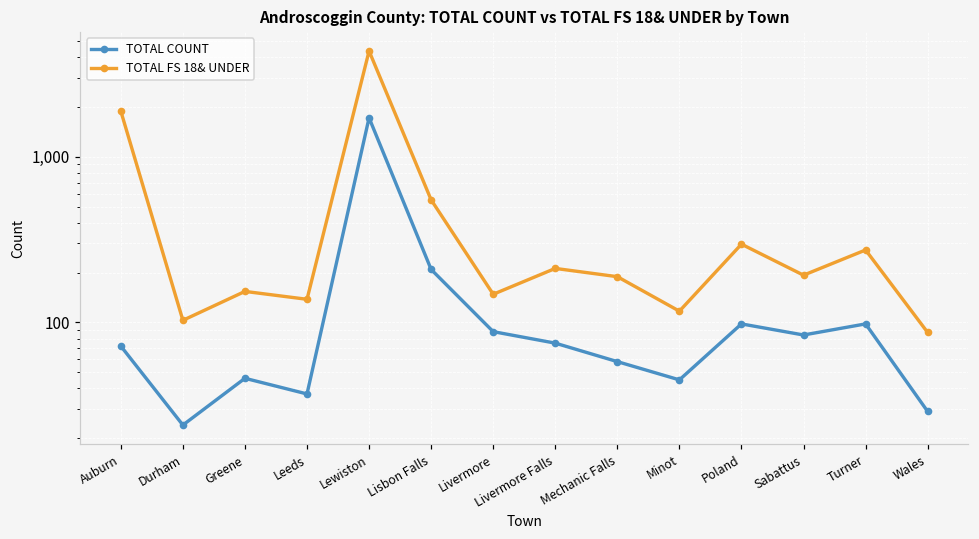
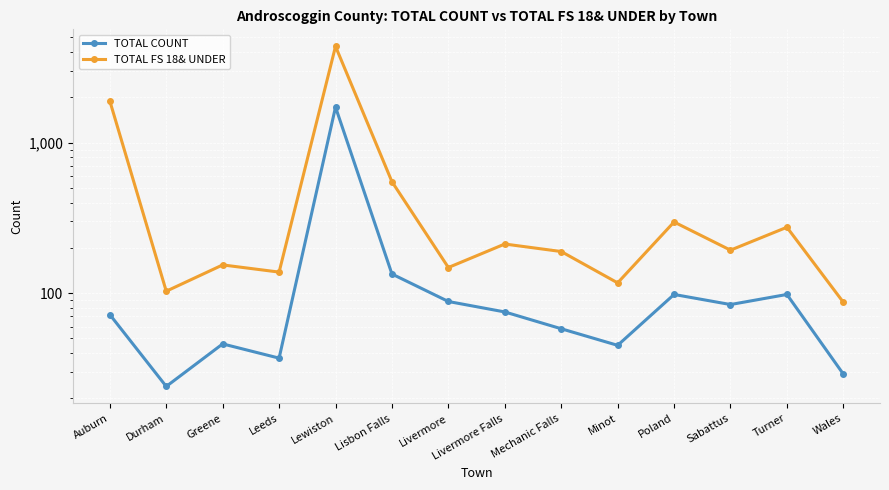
  {
    "TOTAL COUNT": {
      "Auburn": "70",
      "Durham": "24",
      "Greene": "46",
      "Leeds": "37",
      "Lewiston": "1,700",
-     "Lisbon Falls": "210",
+     "Lisbon Falls": "130",
      "Livermore": "90",
      "Livermore Falls": "80",
      "Mechanic Falls": "58",
      "Minot": "45",
      "Poland": "100",
      "Sabattus": "80",
      "Turner": "100",
      "Wales": "29"
    },
    "TOTAL FS 18& UNDER": {
      "Auburn": "1,900",
      "Durham": "100",
      "Greene": "150",
      "Leeds": "140",
      "Lewiston": "4,400",
      "Lisbon Falls": "550",
      "Livermore": "150",
      "Livermore Falls": "210",
      "Mechanic Falls": "190",
      "Minot": "120",
      "Poland": "300",
      "Sabattus": "190",
      "Turner": "270",
      "Wales": "90"
    }
  }
